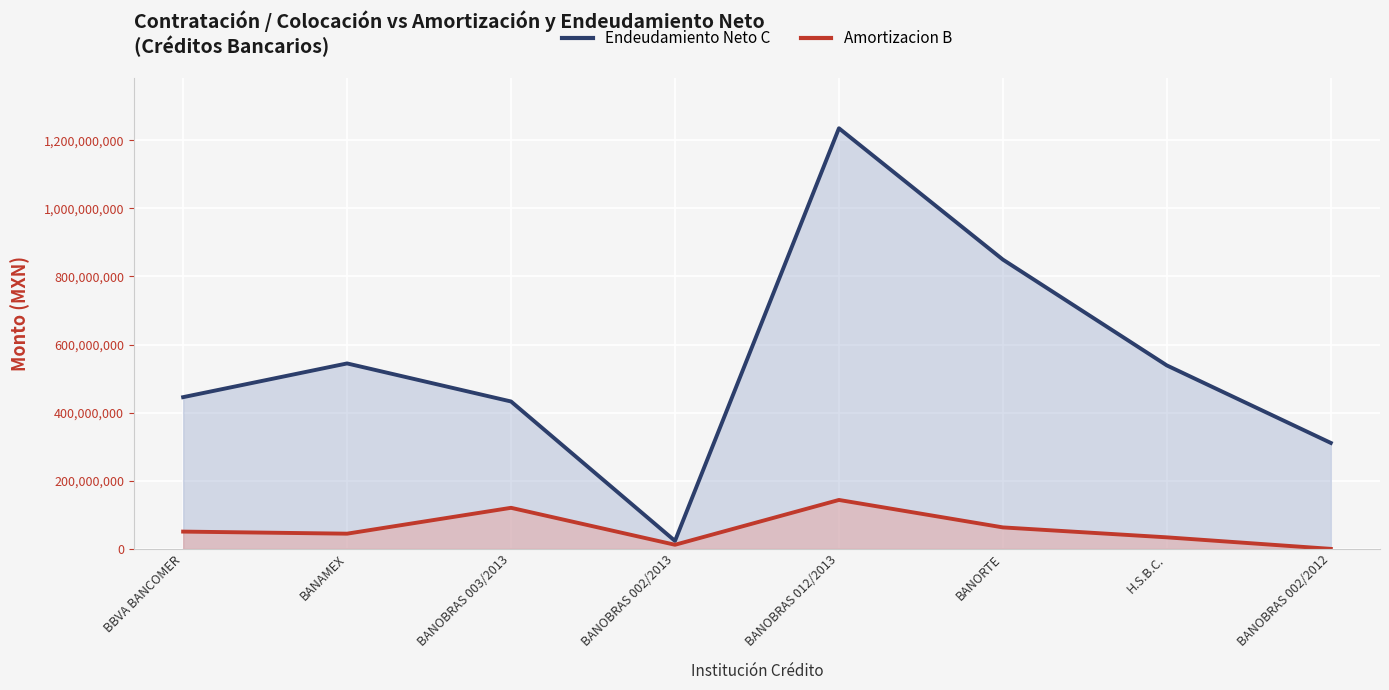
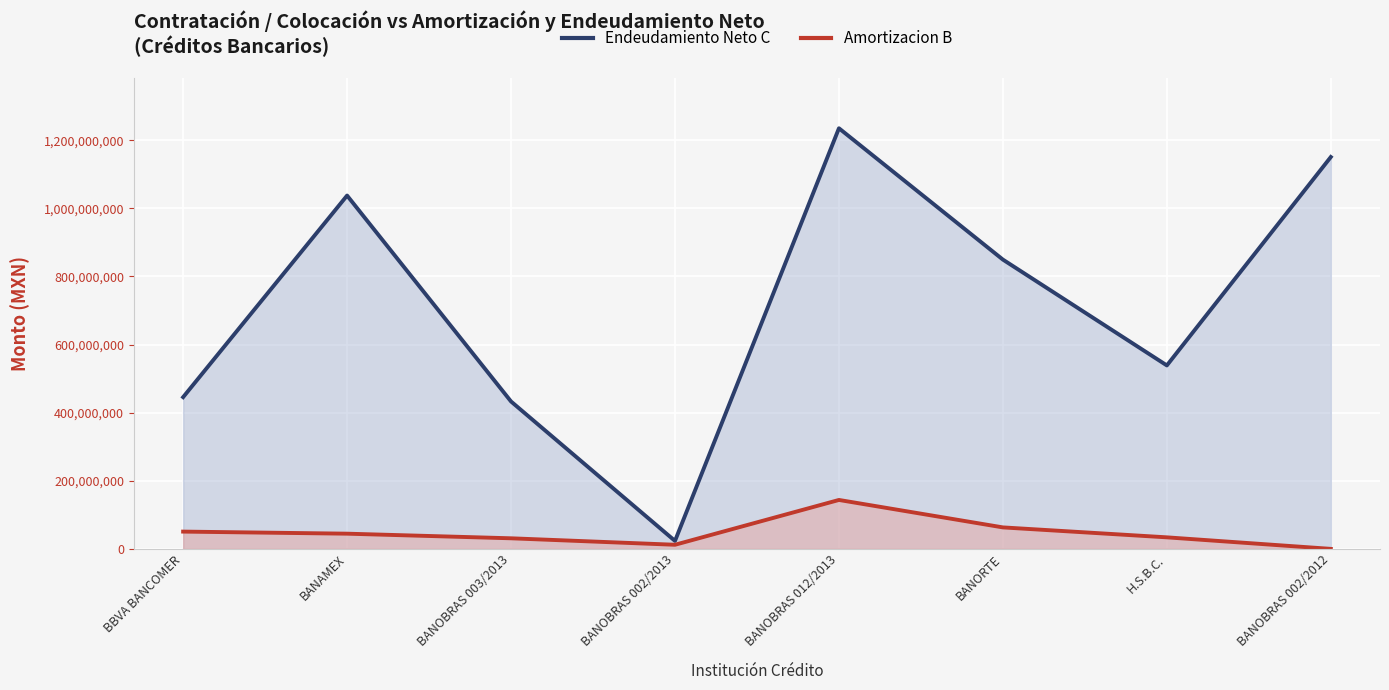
  {
    "Endeudamiento Neto C": {
      "BBVA BANCOMER": "450,000,000",
-     "BANAMEX": "540,000,000",
+     "BANAMEX": "1,040,000,000",
      "BANOBRAS 003/2013": "430,000,000",
      "BANOBRAS 002/2013": "20,000,000",
      "BANOBRAS 012/2013": "1,240,000,000",
      "BANORTE": "850,000,000",
      "H.S.B.C.": "540,000,000",
-     "BANOBRAS 002/2012": "310,000,000"
+     "BANOBRAS 002/2012": "1,150,000,000"
    },
    "Amortizacion B": {
      "BBVA BANCOMER": "50,000,000",
      "BANAMEX": "40,000,000",
-     "BANOBRAS 003/2013": "120,000,000",
+     "BANOBRAS 003/2013": "30,000,000",
      "BANOBRAS 002/2013": "10,000,000",
      "BANOBRAS 012/2013": "140,000,000",
      "BANORTE": "60,000,000",
      "H.S.B.C.": "30,000,000",
      "BANOBRAS 002/2012": "0"
    }
  }
